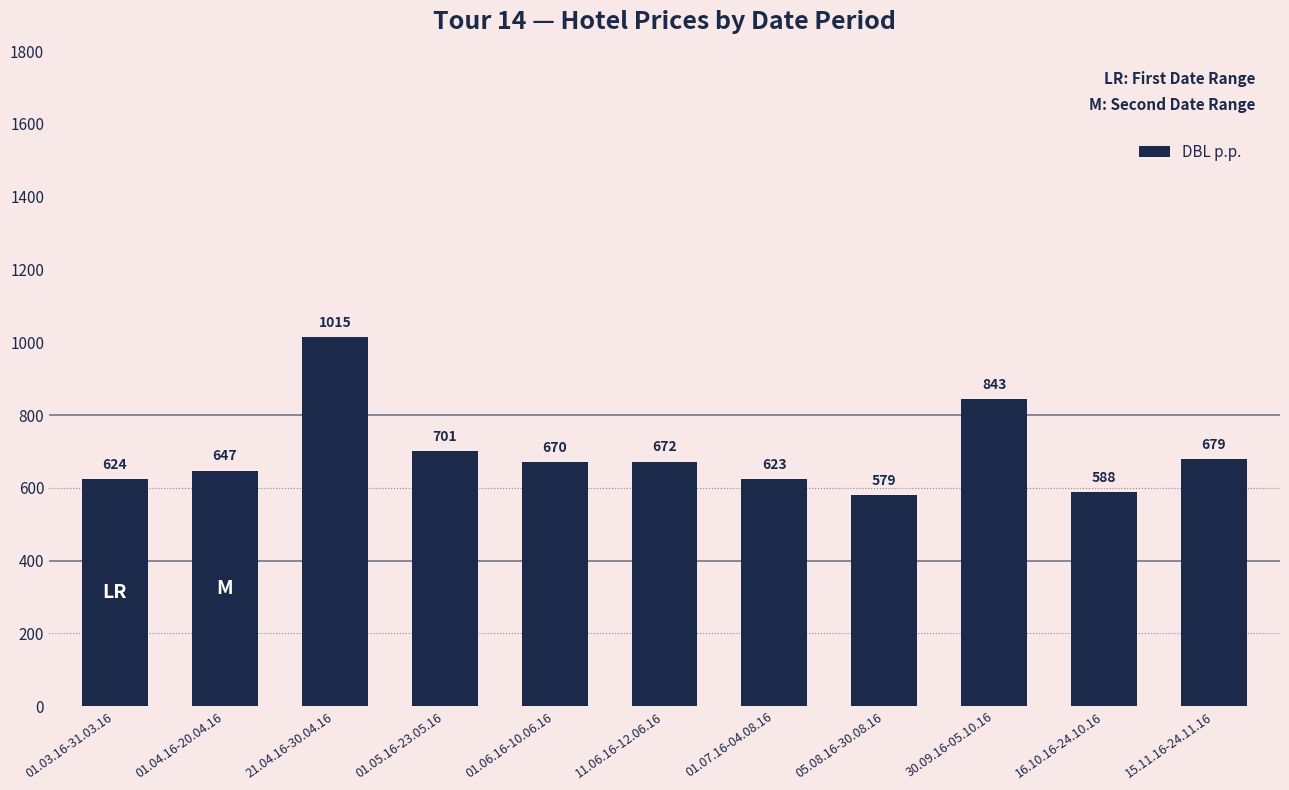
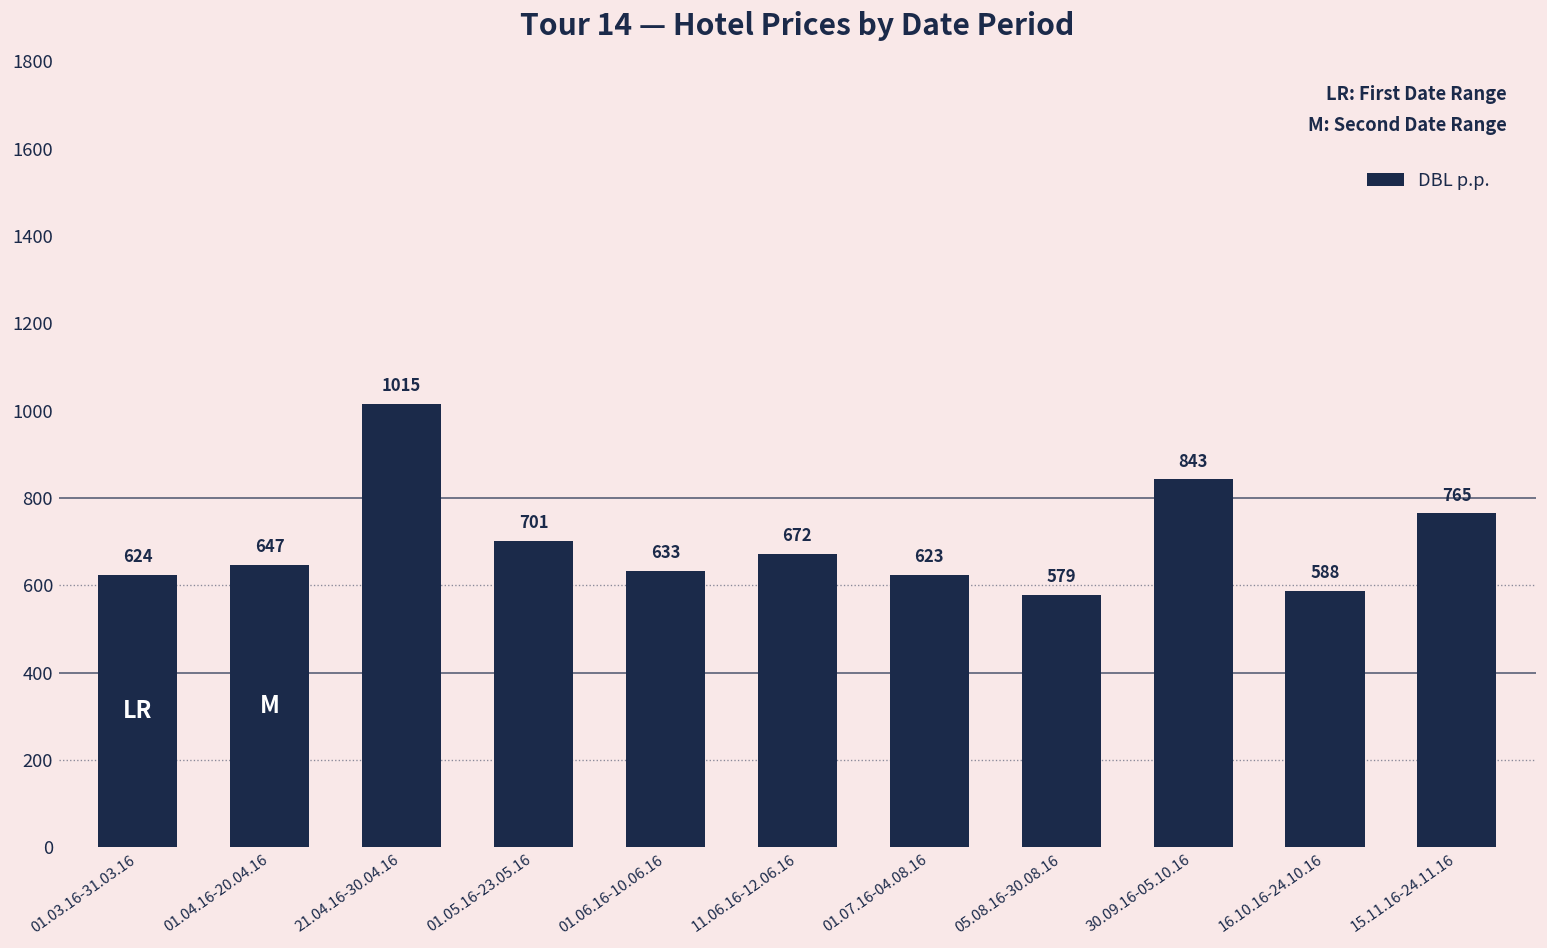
  {
    "01.03.16-31.03.16": 624,
    "01.04.16-20.04.16": 647,
    "21.04.16-30.04.16": 1015,
    "01.05.16-23.05.16": 701,
-   "01.06.16-10.06.16": 670,
+   "01.06.16-10.06.16": 633,
    "11.06.16-12.06.16": 672,
    "01.07.16-04.08.16": 623,
    "05.08.16-30.08.16": 579,
    "30.09.16-05.10.16": 843,
    "16.10.16-24.10.16": 588,
-   "15.11.16-24.11.16": 679
+   "15.11.16-24.11.16": 765
  }
